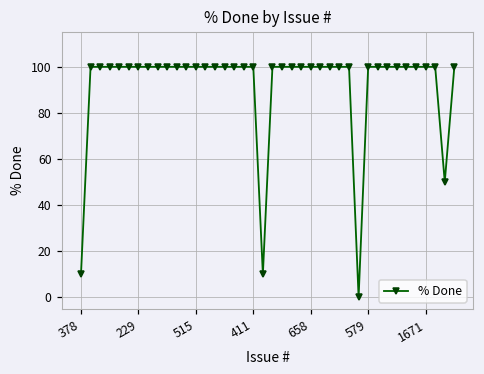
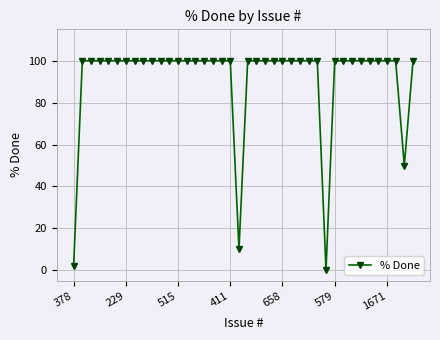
  {
-   "378": 10,
+   "378": 2,
    "229": 100,
    "515": 100,
    "411": 100,
    "658": 100,
    "579": 100,
    "1671": 100
  }
